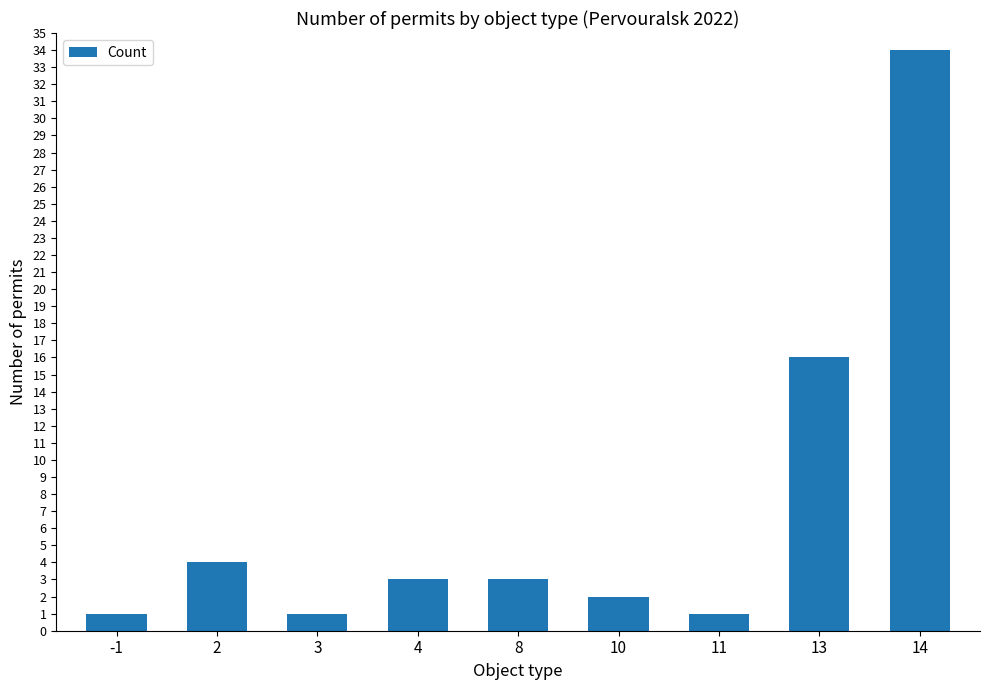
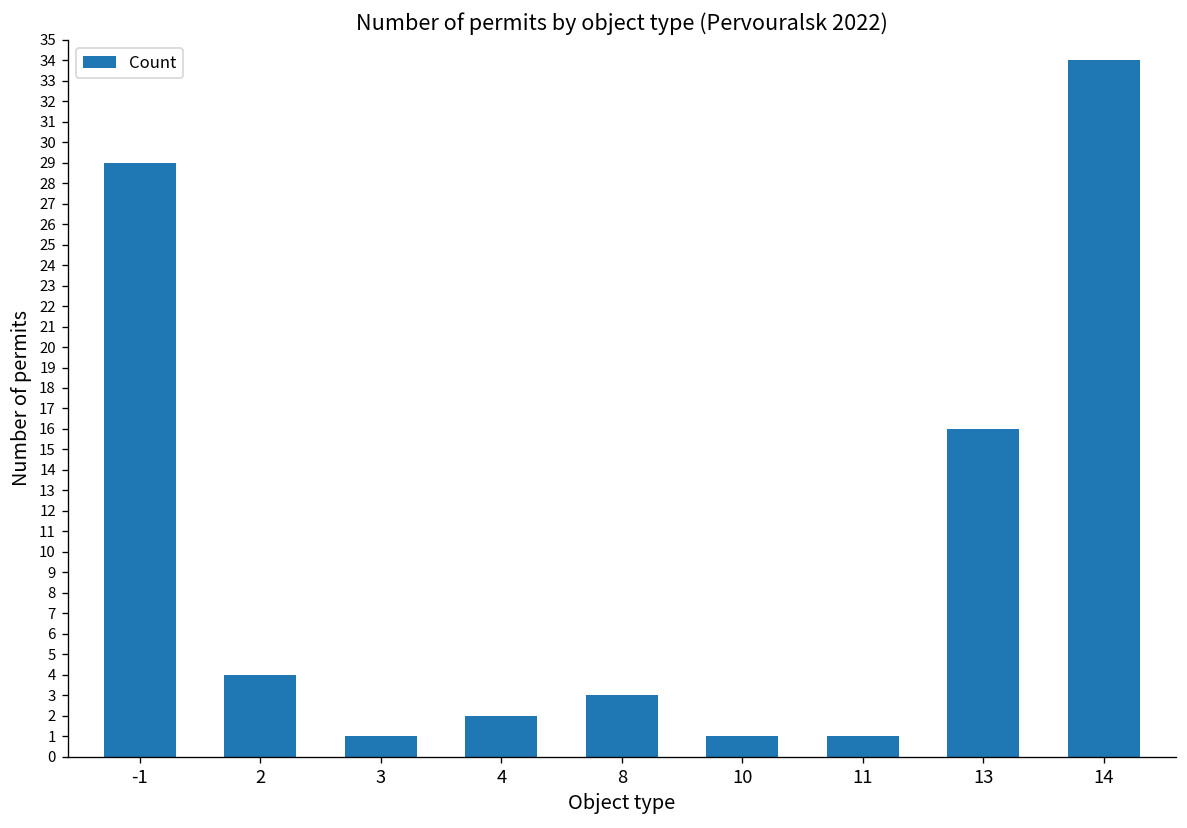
  {
-   "-1": 1,
+   "-1": 29,
    "2": 4,
    "3": 1,
-   "4": 3,
+   "4": 2,
    "8": 3,
-   "10": 2,
+   "10": 1,
    "11": 1,
    "13": 16,
    "14": 34
  }
